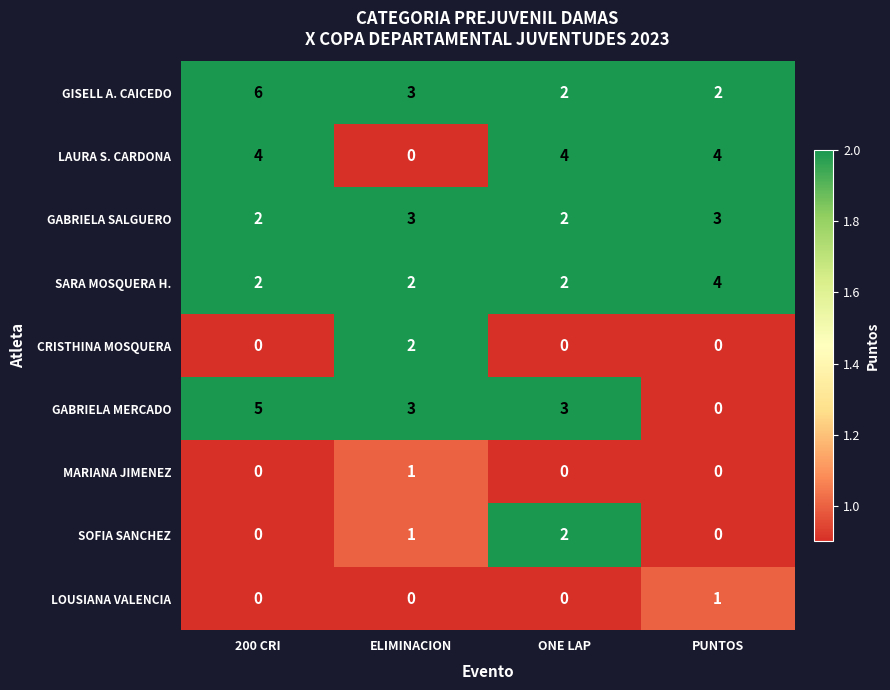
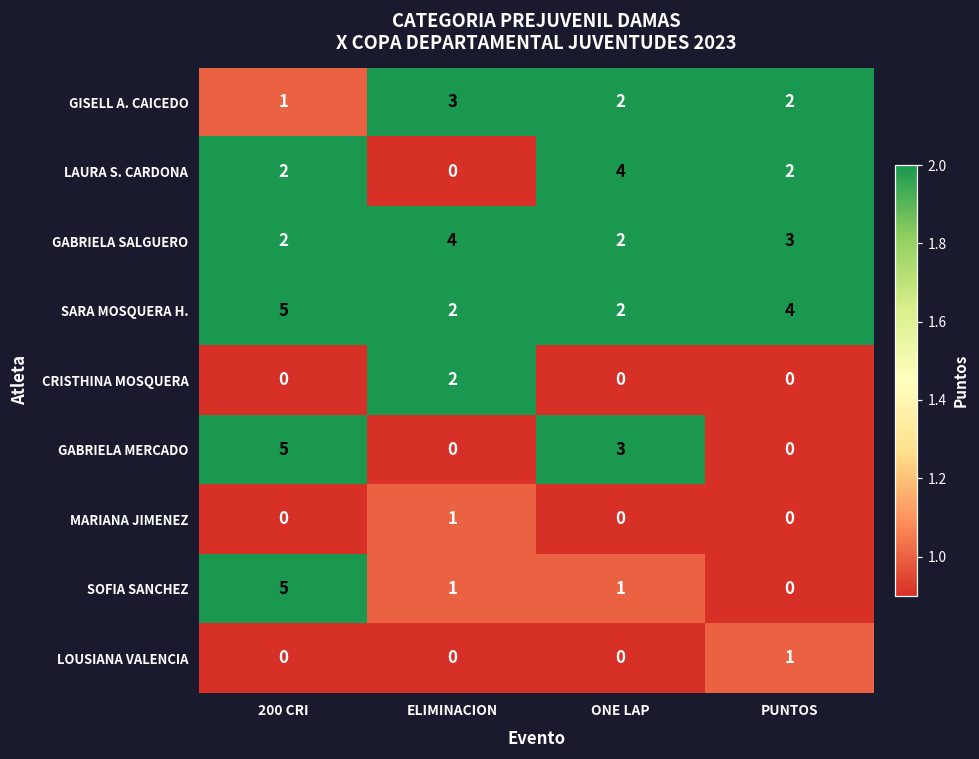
  {
    "GISELL A. CAICEDO": {
-     "200 CRI": 6,
+     "200 CRI": 1,
      "ELIMINACION": 3,
      "ONE LAP": 2,
      "PUNTOS": 2
    },
    "LAURA S. CARDONA": {
-     "200 CRI": 4,
+     "200 CRI": 2,
      "ELIMINACION": 0,
      "ONE LAP": 4,
-     "PUNTOS": 4
+     "PUNTOS": 2
    },
    "GABRIELA SALGUERO": {
      "200 CRI": 2,
-     "ELIMINACION": 3,
+     "ELIMINACION": 4,
      "ONE LAP": 2,
      "PUNTOS": 3
    },
    "SARA MOSQUERA H.": {
-     "200 CRI": 2,
+     "200 CRI": 5,
      "ELIMINACION": 2,
      "ONE LAP": 2,
      "PUNTOS": 4
    },
    "CRISTHINA MOSQUERA": {
      "200 CRI": 0,
      "ELIMINACION": 2,
      "ONE LAP": 0,
      "PUNTOS": 0
    },
    "GABRIELA MERCADO": {
      "200 CRI": 5,
-     "ELIMINACION": 3,
+     "ELIMINACION": 0,
      "ONE LAP": 3,
      "PUNTOS": 0
    },
    "MARIANA JIMENEZ": {
      "200 CRI": 0,
      "ELIMINACION": 1,
      "ONE LAP": 0,
      "PUNTOS": 0
    },
    "SOFIA SANCHEZ": {
-     "200 CRI": 0,
+     "200 CRI": 5,
      "ELIMINACION": 1,
-     "ONE LAP": 2,
+     "ONE LAP": 1,
      "PUNTOS": 0
    },
    "LOUSIANA VALENCIA": {
      "200 CRI": 0,
      "ELIMINACION": 0,
      "ONE LAP": 0,
      "PUNTOS": 1
    }
  }
